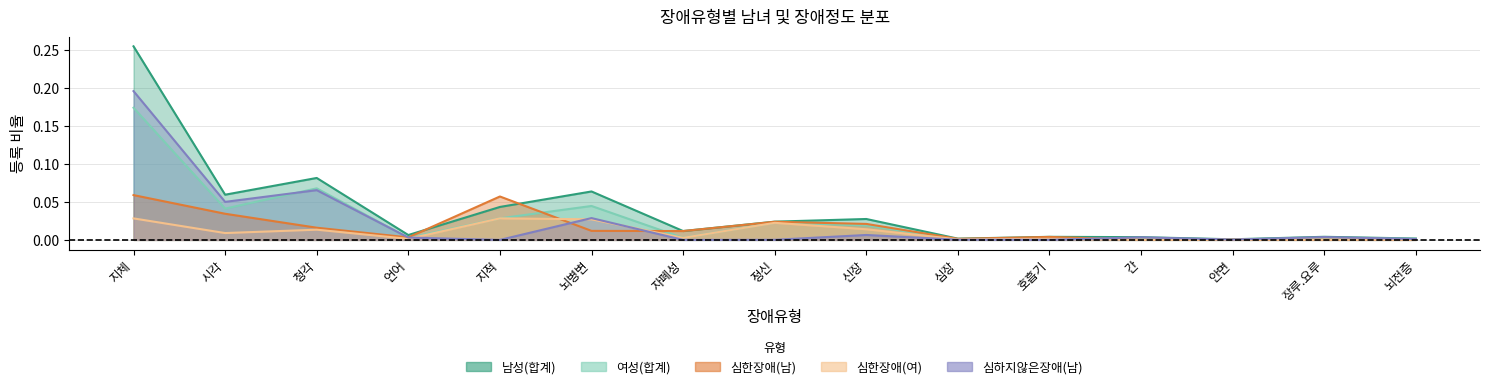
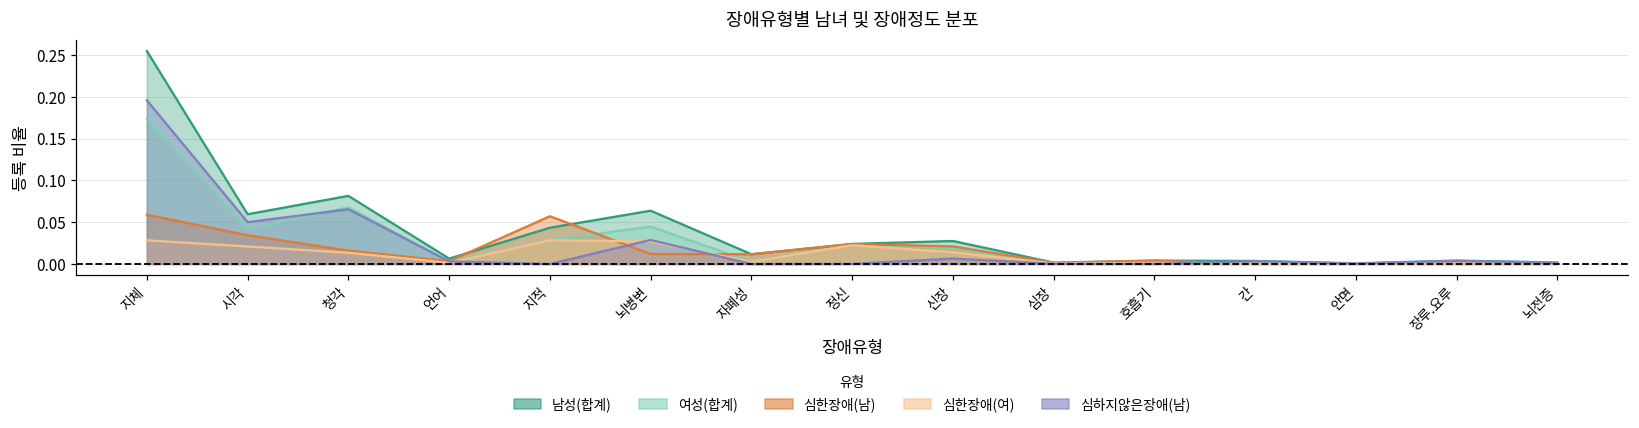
  {
    "심한장애(남)": {
      "지체": 0.06,
      "시각": 0.03,
      "지적": 0.06,
      "뇌병변": 0.01
    },
    "심한장애(여)": {
      "지체": 0.03,
-     "시각": 0.01,
+     "시각": 0.02,
      "신장": 0.01
    }
  }
